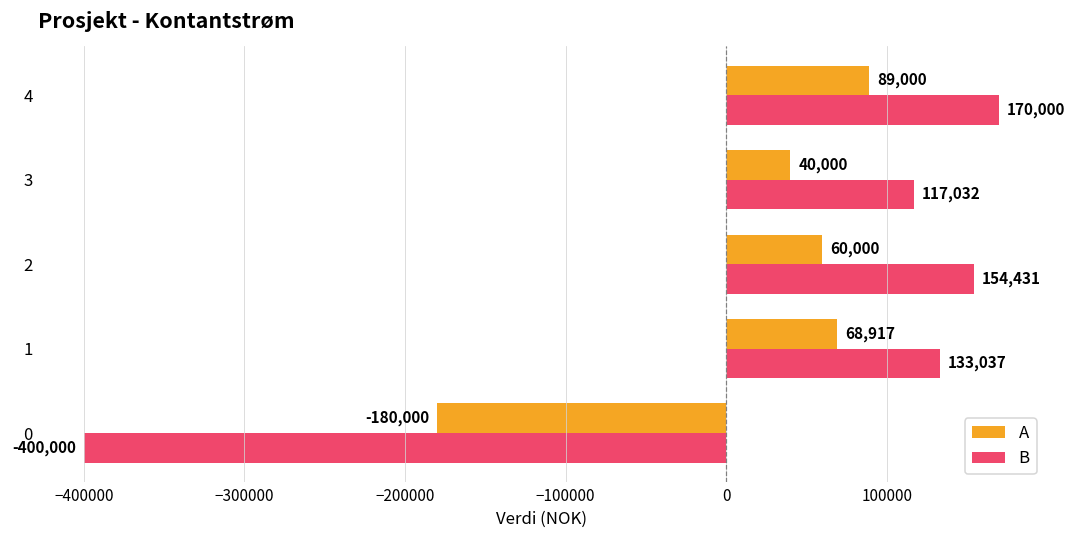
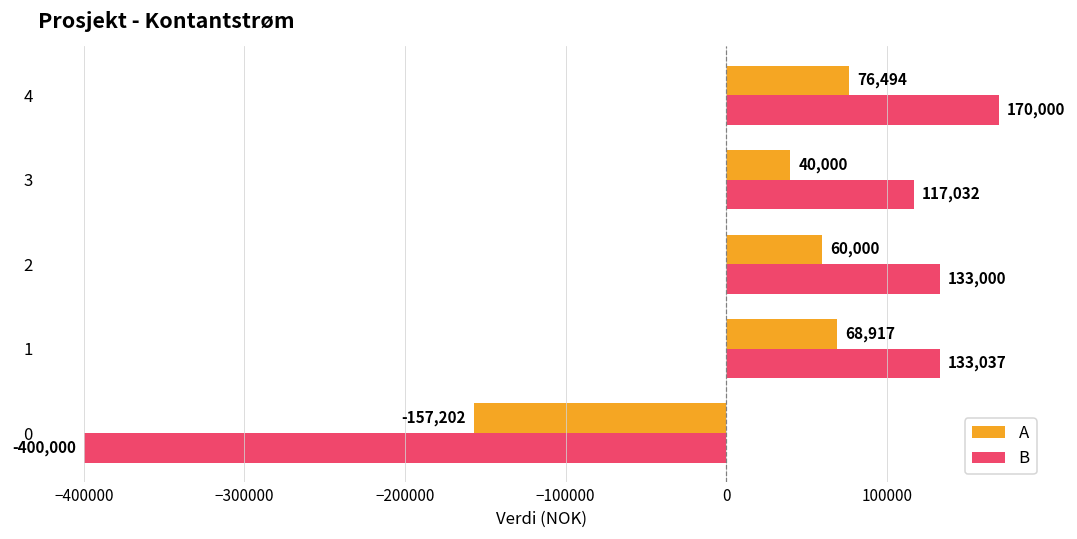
  {
    "A": {
-     "4": "89,000",
+     "4": "76,494",
      "3": "40,000",
      "2": "60,000",
      "1": "68,917",
-     "0": "-180,000"
+     "0": "-157,202"
    },
    "B": {
      "4": "170,000",
      "3": "117,032",
-     "2": "154,431",
+     "2": "133,000",
      "1": "133,037",
      "0": "-400,000"
    }
  }
